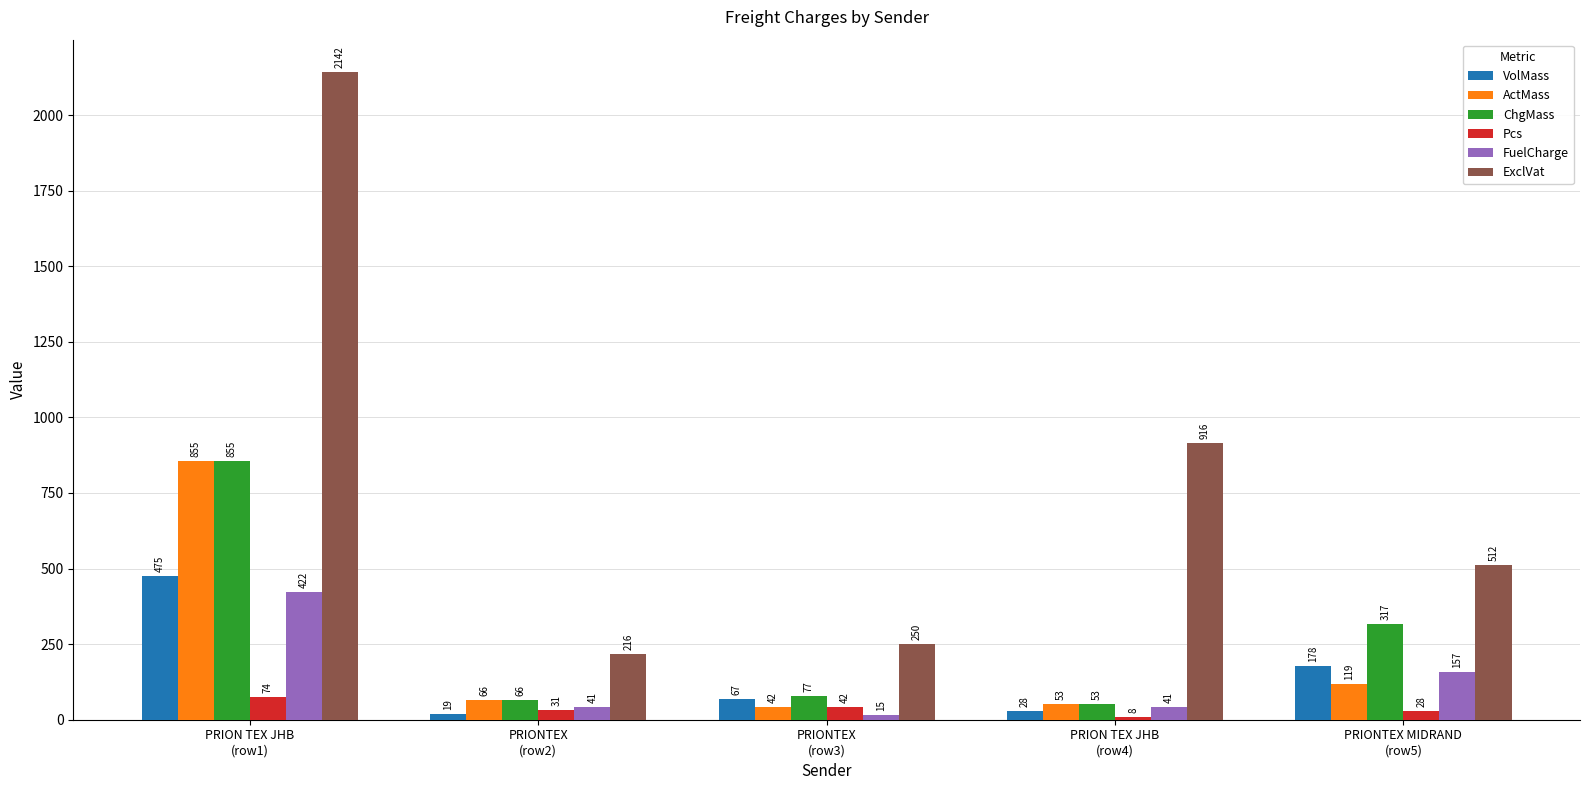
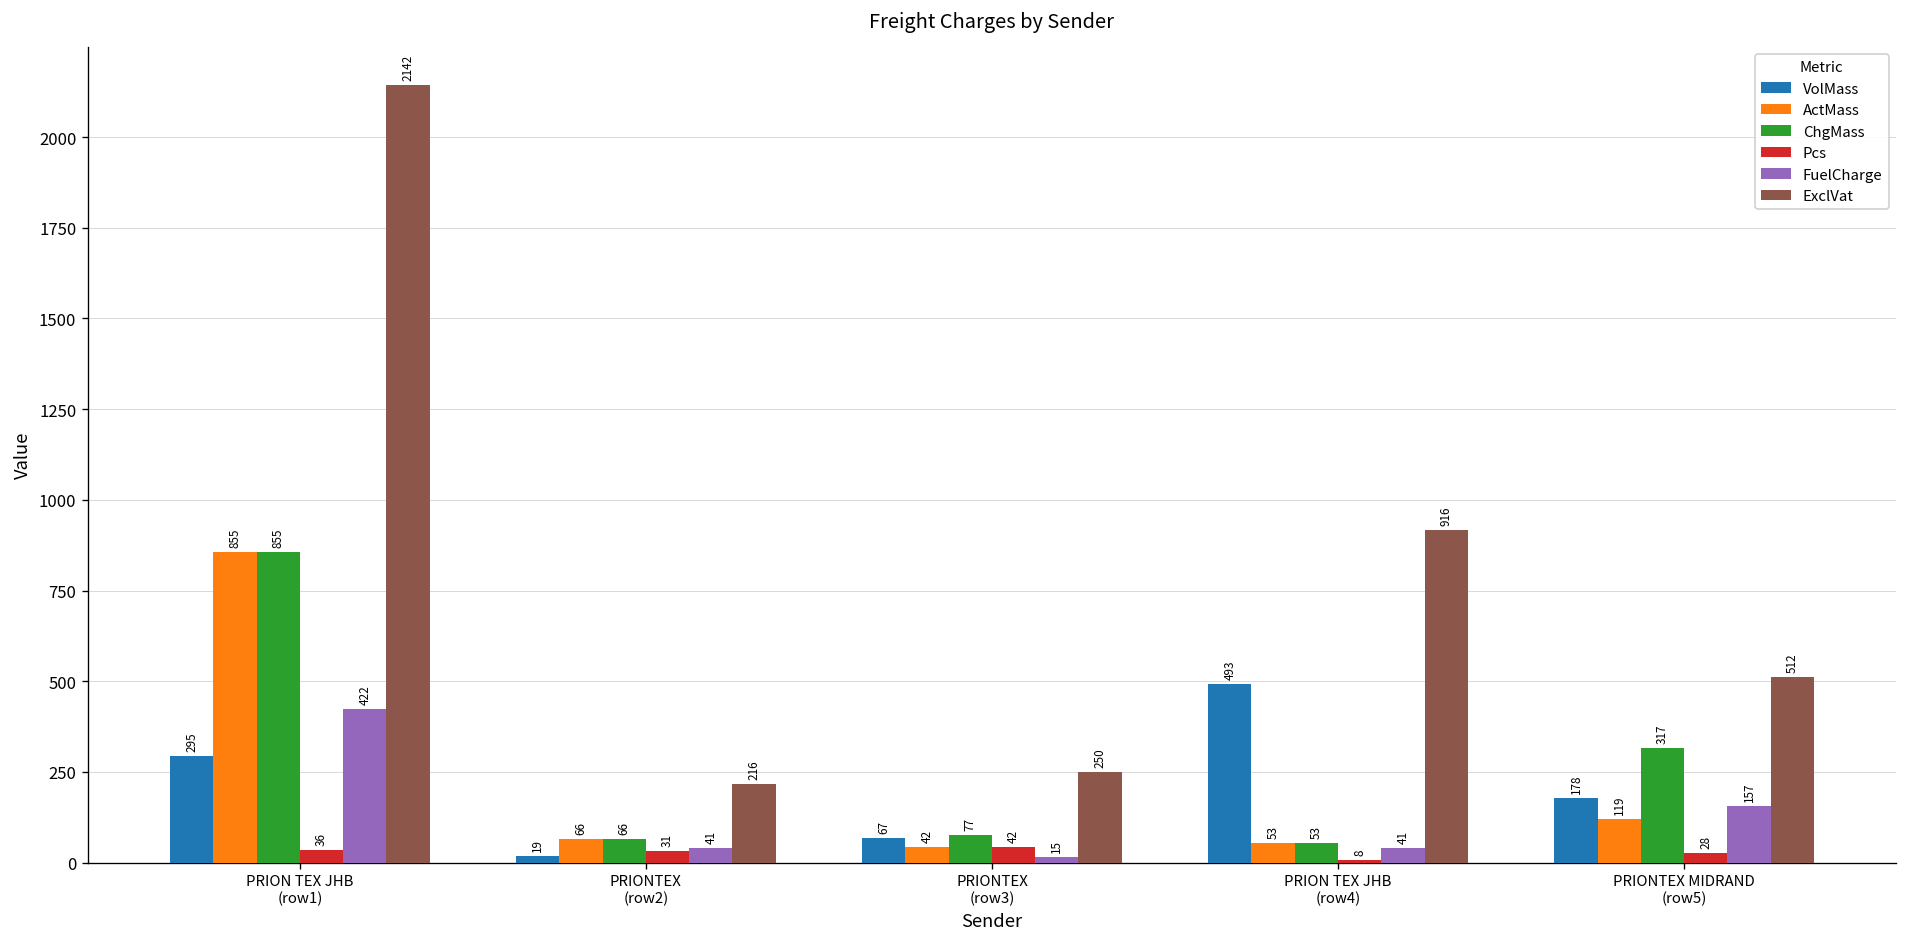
  {
    "VolMass": {
-     "PRION TEX JHB (row1)": 475,
+     "PRION TEX JHB (row1)": 295,
      "PRIONTEX (row2)": 19,
      "PRIONTEX (row3)": 67,
-     "PRION TEX JHB (row4)": 28,
+     "PRION TEX JHB (row4)": 493,
      "PRIONTEX MIDRAND (row5)": 178
    },
    "ActMass": {
      "PRION TEX JHB (row1)": 855,
      "PRIONTEX (row2)": 66,
      "PRIONTEX (row3)": 42,
      "PRION TEX JHB (row4)": 53,
      "PRIONTEX MIDRAND (row5)": 119
    },
    "ChgMass": {
      "PRION TEX JHB (row1)": 855,
      "PRIONTEX (row2)": 66,
      "PRIONTEX (row3)": 77,
      "PRION TEX JHB (row4)": 53,
      "PRIONTEX MIDRAND (row5)": 317
    },
    "Pcs": {
-     "PRION TEX JHB (row1)": 74,
+     "PRION TEX JHB (row1)": 36,
      "PRIONTEX (row2)": 31,
      "PRIONTEX (row3)": 42,
      "PRION TEX JHB (row4)": 8,
      "PRIONTEX MIDRAND (row5)": 28
    },
    "FuelCharge": {
      "PRION TEX JHB (row1)": 422,
      "PRIONTEX (row2)": 41,
      "PRIONTEX (row3)": 15,
      "PRION TEX JHB (row4)": 41,
      "PRIONTEX MIDRAND (row5)": 157
    },
    "ExclVat": {
      "PRION TEX JHB (row1)": 2142,
      "PRIONTEX (row2)": 216,
      "PRIONTEX (row3)": 250,
      "PRION TEX JHB (row4)": 916,
      "PRIONTEX MIDRAND (row5)": 512
    }
  }
